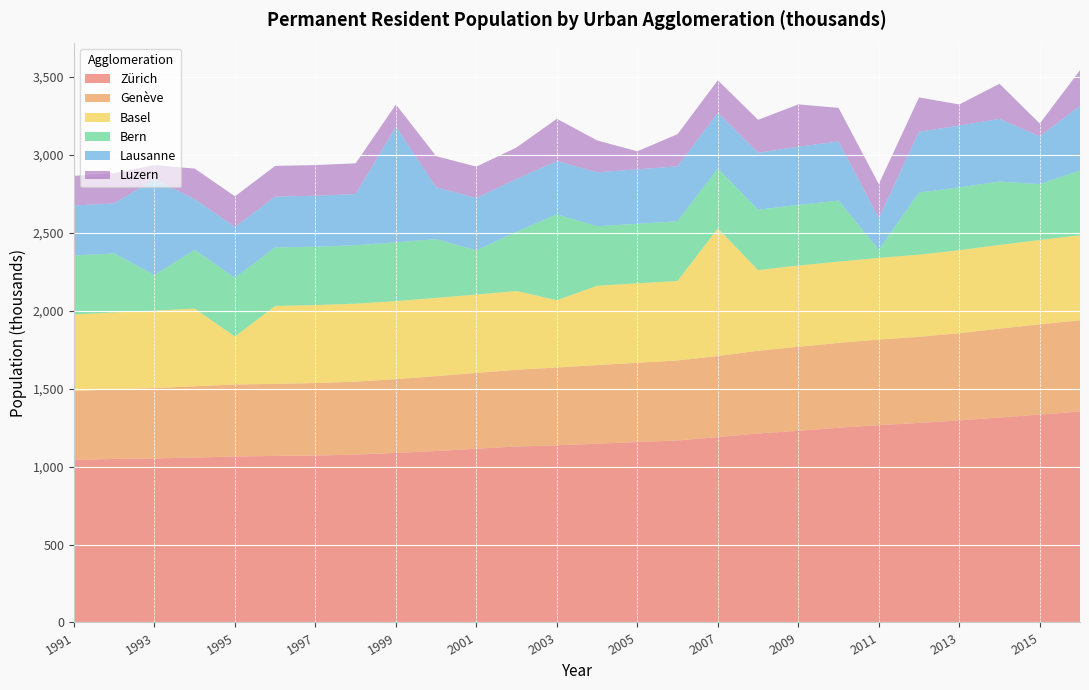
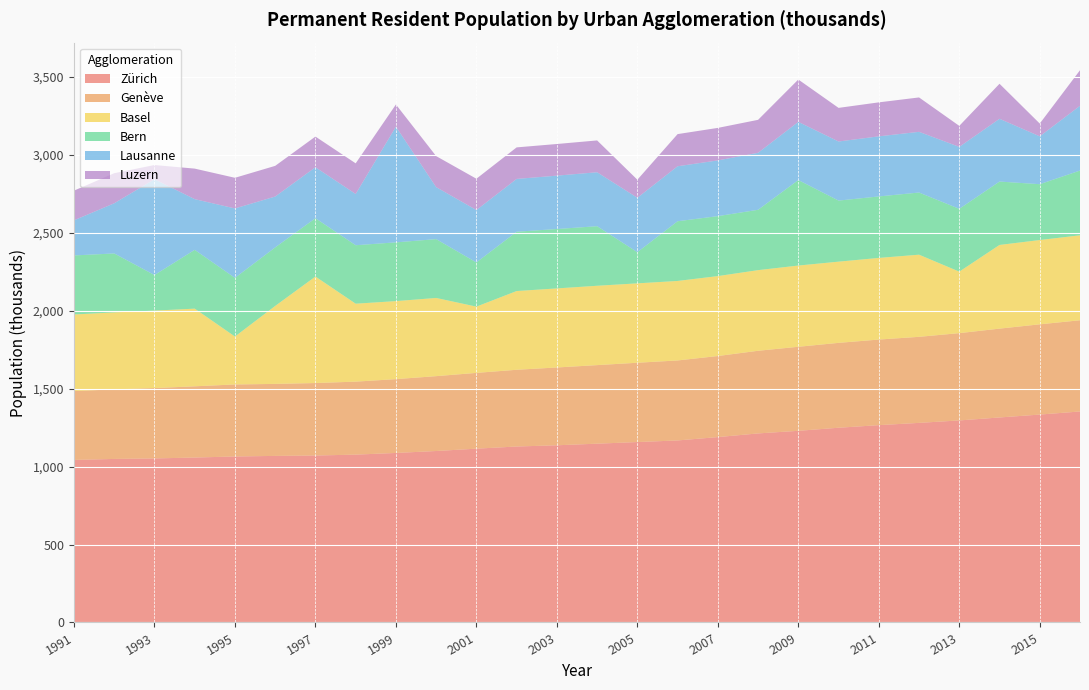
  {
    "Basel": {
      "1991": 490,
      "1993": 500,
      "1995": 310,
-     "1997": 500,
+     "1997": 680,
      "1999": 500,
-     "2001": 500,
-     "2003": 430,
+     "2001": 430,
+     "2003": 510,
      "2005": 510,
-     "2007": 820,
+     "2007": 510,
      "2009": 520,
      "2011": 520,
-     "2013": 530,
+     "2013": 390,
      "2015": 540
    },
    "Bern": {
      "1991": 380,
      "1993": 230,
      "1995": 380,
      "1997": 370,
      "1999": 380,
      "2001": 280,
-     "2003": 550,
-     "2005": 380,
+     "2003": 380,
+     "2005": 200,
      "2007": 380,
-     "2009": 390,
-     "2011": 50,
+     "2009": 550,
+     "2011": 390,
      "2013": 400,
      "2015": 360
    },
    "Lausanne": {
-     "1991": 320,
-     "1995": 330,
+     "1991": 230,
+     "1995": 450,
      "1997": 330,
      "1999": 740,
      "2001": 340,
      "2003": 340,
      "2005": 350,
      "2007": 360,
      "2009": 370,
-     "2011": 200,
+     "2011": 390,
      "2013": 400,
      "2015": 310
    },
    "Luzern": {
      "1991": 190,
      "1995": 200,
      "1997": 200,
      "1999": 140,
      "2001": 200,
-     "2003": 270,
+     "2003": 200,
      "2005": 120,
      "2007": 210,
      "2009": 270,
      "2011": 220,
      "2013": 130,
      "2015": 80
    }
  }
